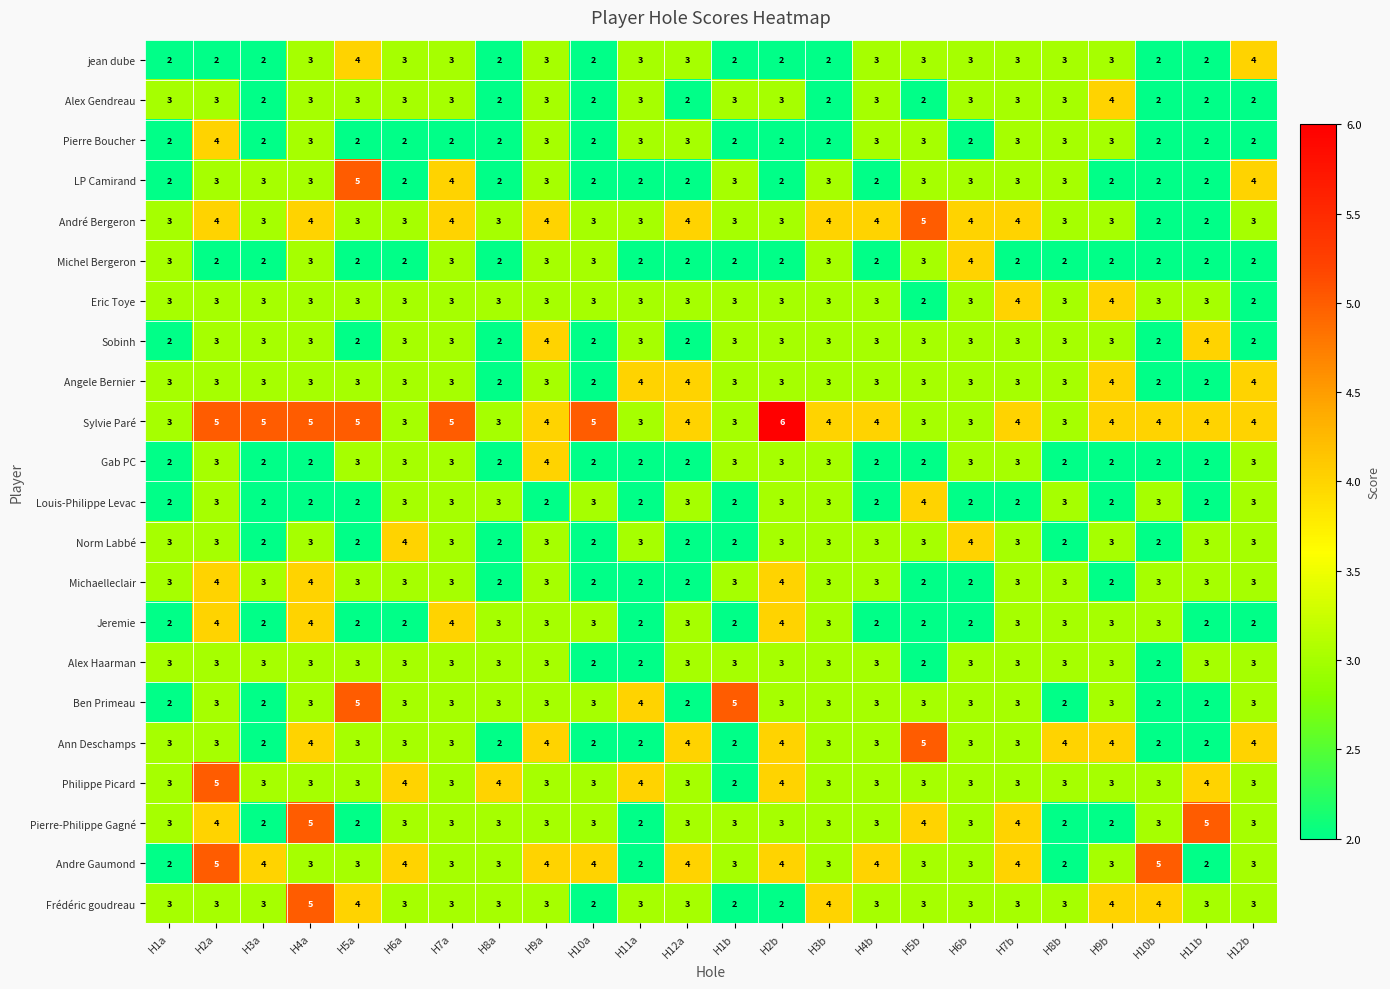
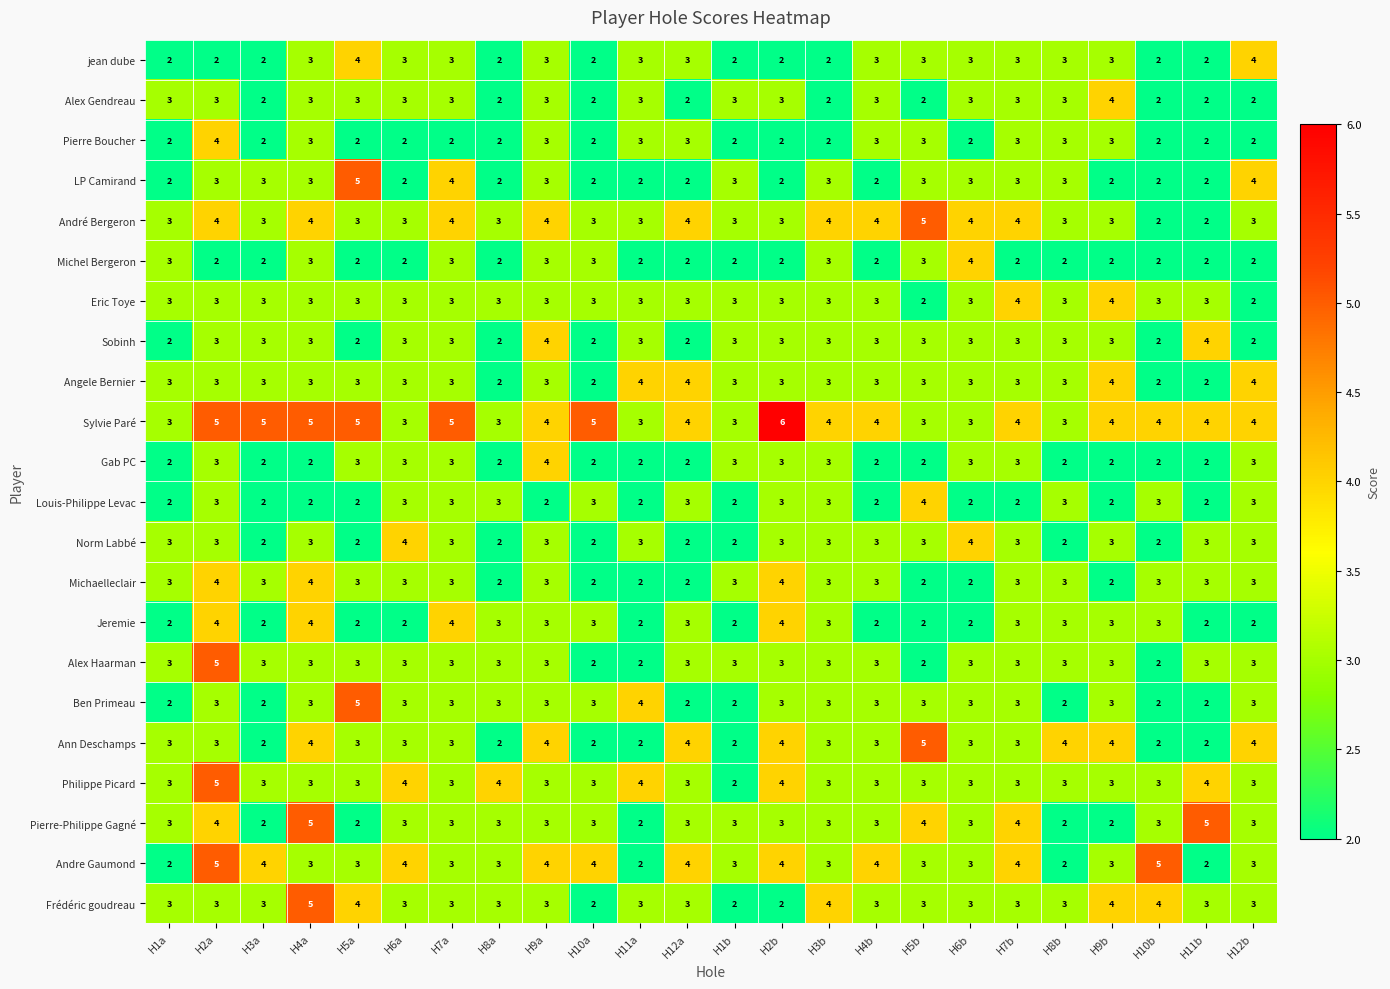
  {
    "Alex Haarman": {
      "H1a": 3,
-     "H2a": 3,
+     "H2a": 5,
      "H3a": 3,
      "H4a": 3,
      "H5a": 3,
      "H6a": 3,
      "H7a": 3,
      "H8a": 3,
      "H9a": 3,
      "H10a": 2,
      "H11a": 2,
      "H12a": 3,
      "H1b": 3,
      "H2b": 3,
      "H3b": 3,
      "H4b": 3,
      "H5b": 2,
      "H6b": 3,
      "H7b": 3,
      "H8b": 3,
      "H9b": 3,
      "H10b": 2,
      "H11b": 3,
      "H12b": 3
    },
    "Ben Primeau": {
      "H1a": 2,
      "H2a": 3,
      "H3a": 2,
      "H4a": 3,
      "H5a": 5,
      "H6a": 3,
      "H7a": 3,
      "H8a": 3,
      "H9a": 3,
      "H10a": 3,
      "H11a": 4,
      "H12a": 2,
-     "H1b": 5,
+     "H1b": 2,
      "H2b": 3,
      "H3b": 3,
      "H4b": 3,
      "H5b": 3,
      "H6b": 3,
      "H7b": 3,
      "H8b": 2,
      "H9b": 3,
      "H10b": 2,
      "H11b": 2,
      "H12b": 3
    }
  }
